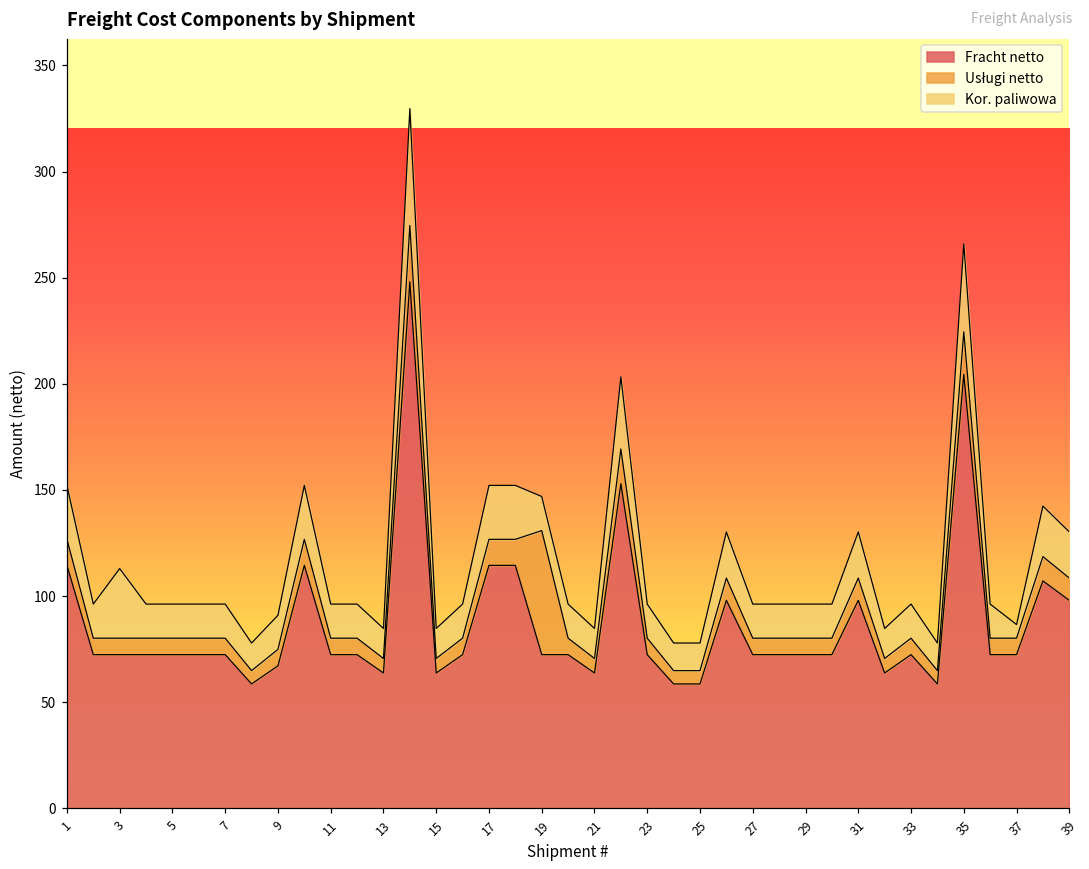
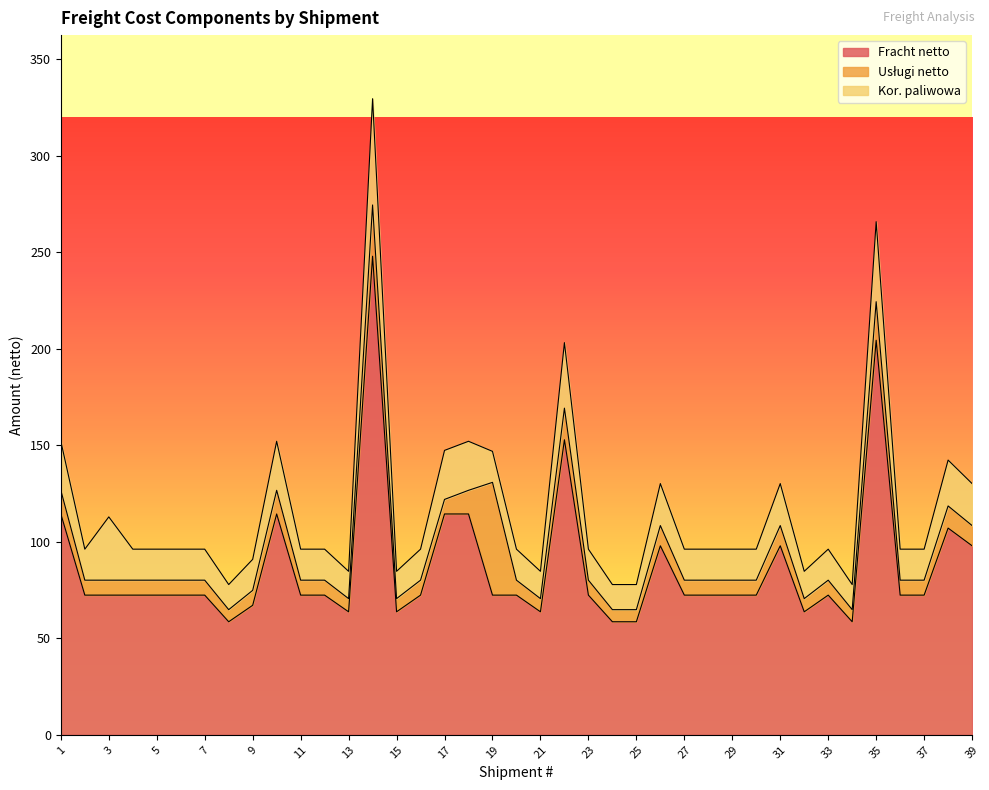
  {
    "Fracht netto": {
      "1": 114,
      "3": 72,
      "5": 72,
      "7": 72,
      "9": 67,
      "11": 72,
      "13": 64,
      "15": 64,
      "17": 114,
      "19": 72,
      "21": 64,
      "23": 72,
      "25": 59,
      "27": 72,
      "29": 72,
      "31": 98,
      "33": 72,
      "35": 204,
      "37": 72,
      "39": 98
    },
    "Usługi netto": {
      "1": 12,
      "3": 8,
      "5": 8,
      "7": 8,
      "9": 8,
      "11": 8,
      "13": 7,
      "15": 7,
-     "17": 12,
+     "17": 8,
      "19": 58,
      "21": 7,
      "23": 8,
      "25": 6,
      "27": 8,
      "29": 8,
      "31": 10,
      "33": 8,
      "35": 20,
      "37": 8,
      "39": 10
    },
    "Kor. paliwowa": {
      "1": 25,
      "3": 33,
      "5": 16,
      "7": 16,
      "9": 16,
      "11": 16,
      "13": 14,
      "15": 14,
      "17": 25,
      "19": 16,
      "21": 14,
      "23": 16,
      "25": 13,
      "27": 16,
      "29": 16,
      "31": 22,
      "33": 16,
      "35": 41,
-     "37": 6,
+     "37": 16,
      "39": 22
    }
  }
